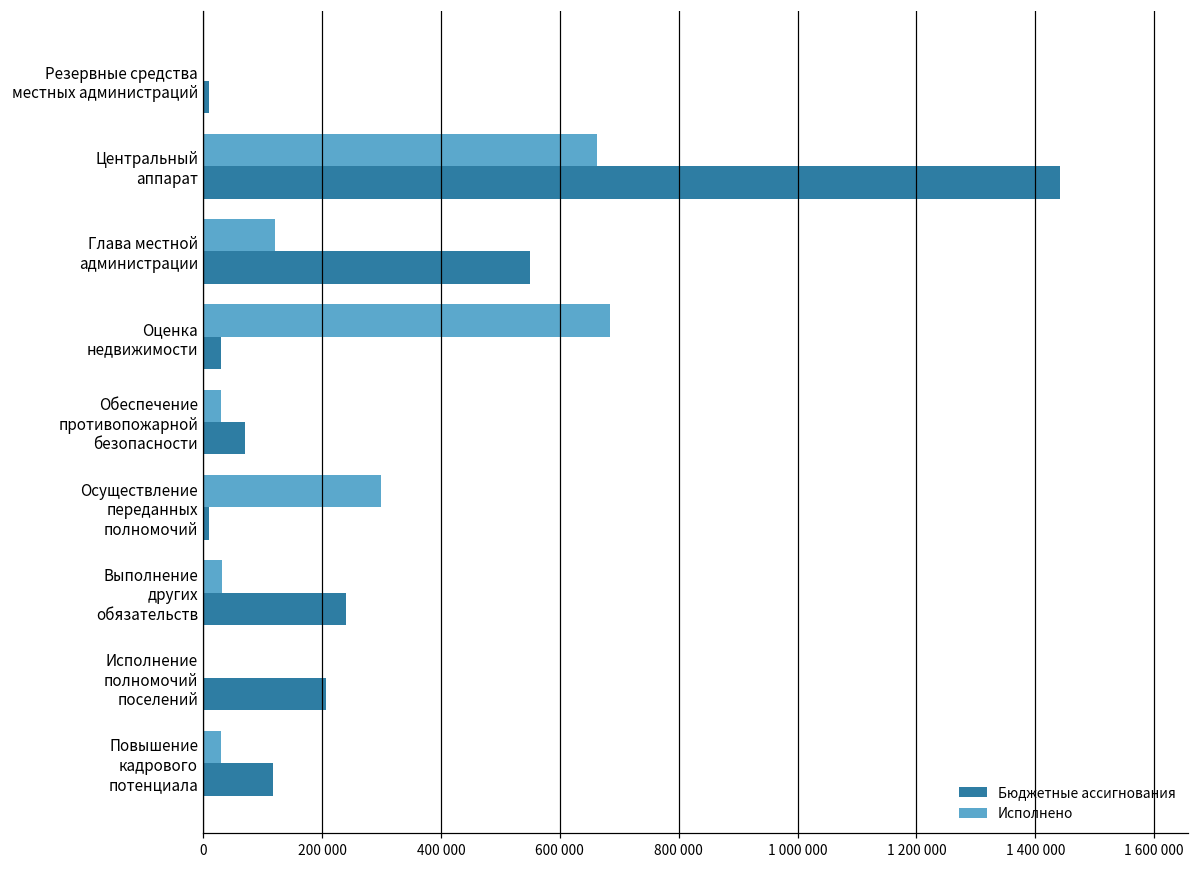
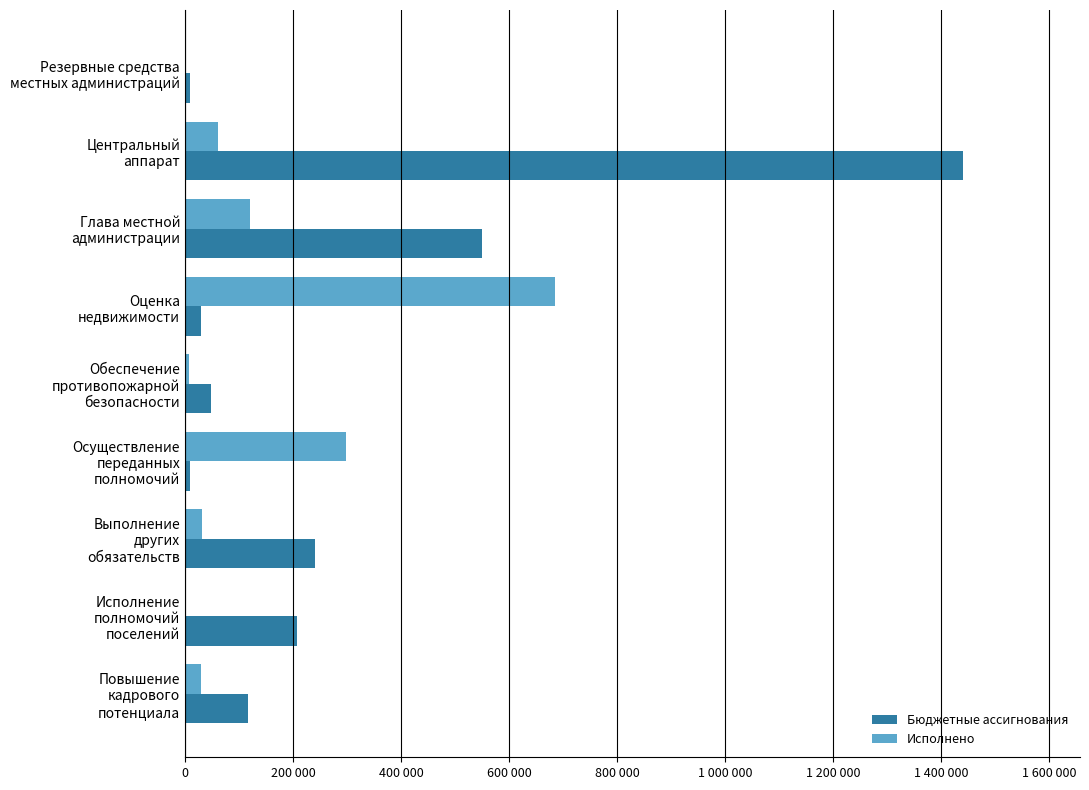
  {
    "Бюджетные ассигнования": {
      "Резервные средства местных администраций": 10000,
      "Центральный аппарат": 1440000,
      "Глава местной администрации": 550000,
      "Оценка недвижимости": 30000,
-     "Обеспечение противопожарной безопасности": 70000,
+     "Обеспечение противопожарной безопасности": 50000,
      "Осуществление переданных полномочий": 10000,
      "Выполнение других обязательств": 240000,
      "Исполнение полномочий поселений": 210000,
      "Повышение кадрового потенциала": 120000
    },
    "Исполнено": {
      "Резервные средства местных администраций": 0,
-     "Центральный аппарат": 660000,
+     "Центральный аппарат": 60000,
      "Глава местной администрации": 120000,
      "Оценка недвижимости": 680000,
-     "Обеспечение противопожарной безопасности": 30000,
+     "Обеспечение противопожарной безопасности": 10000,
      "Осуществление переданных полномочий": 300000,
      "Выполнение других обязательств": 30000,
      "Исполнение полномочий поселений": 0,
      "Повышение кадрового потенциала": 30000
    }
  }
